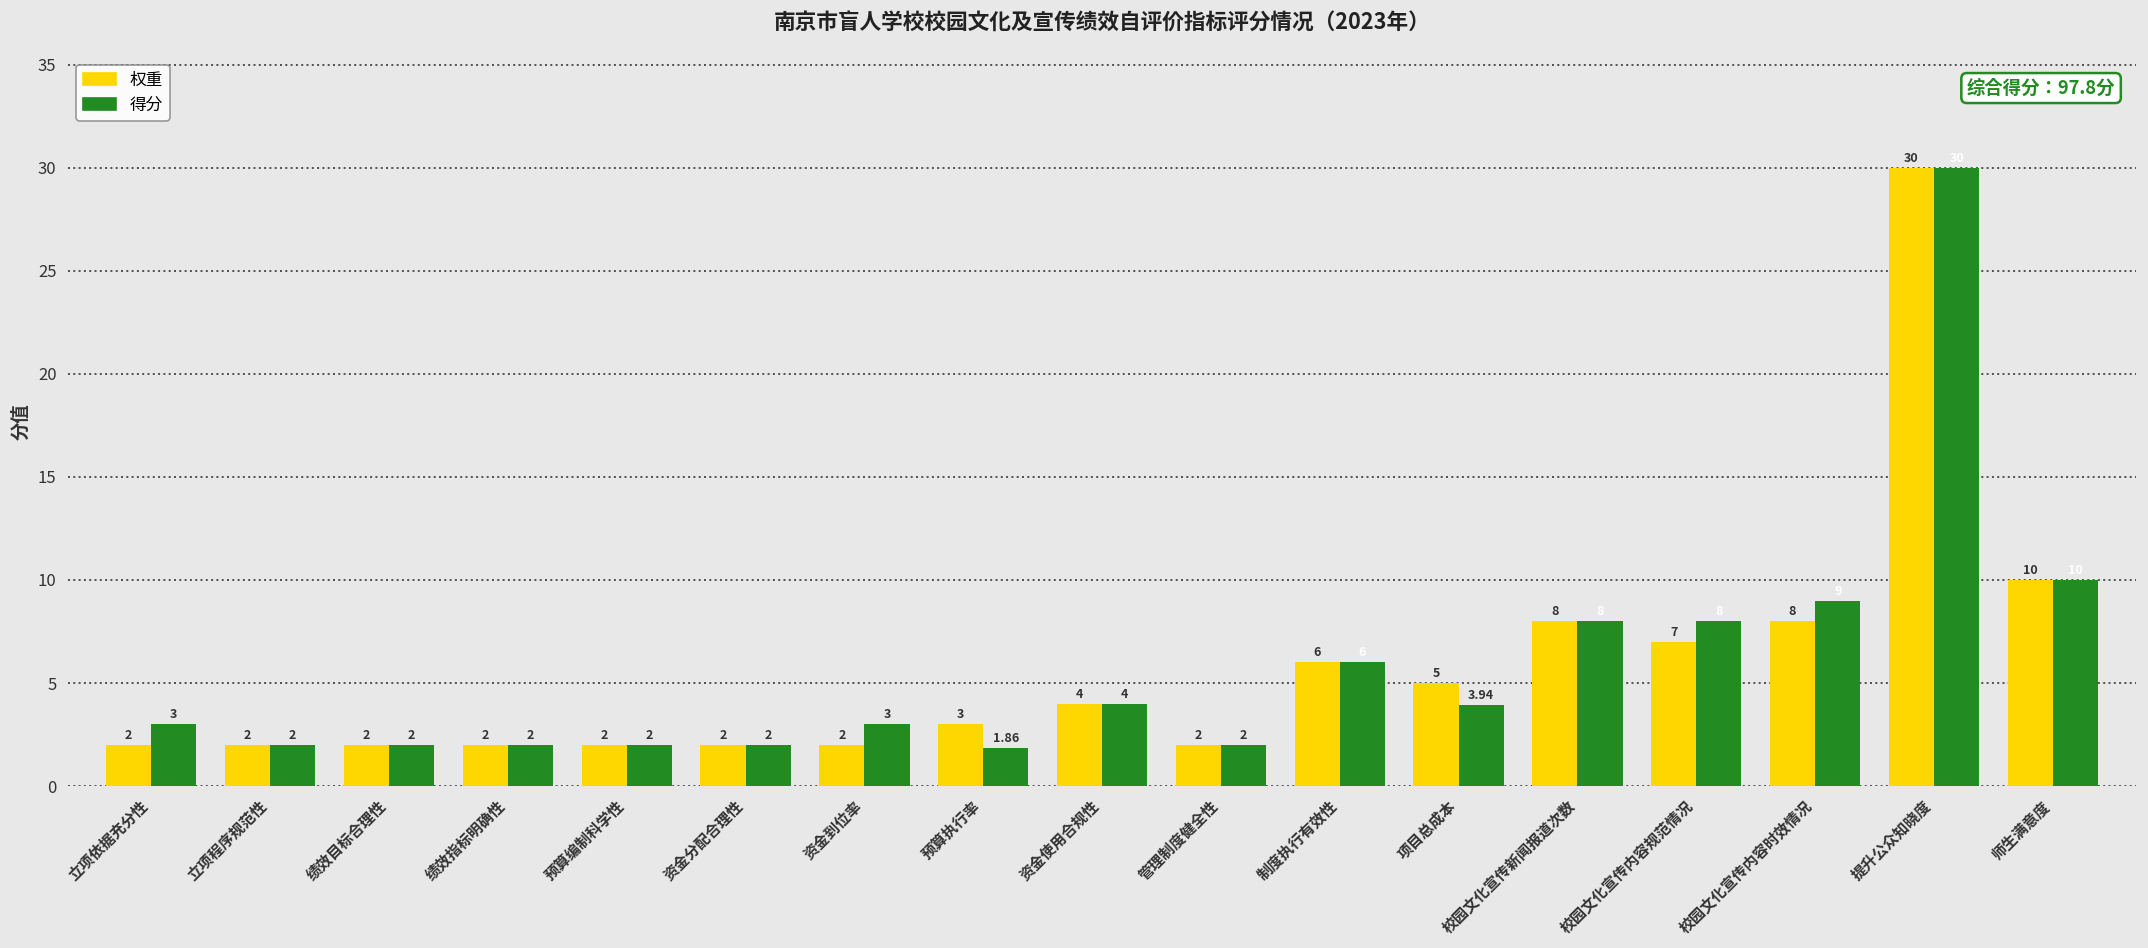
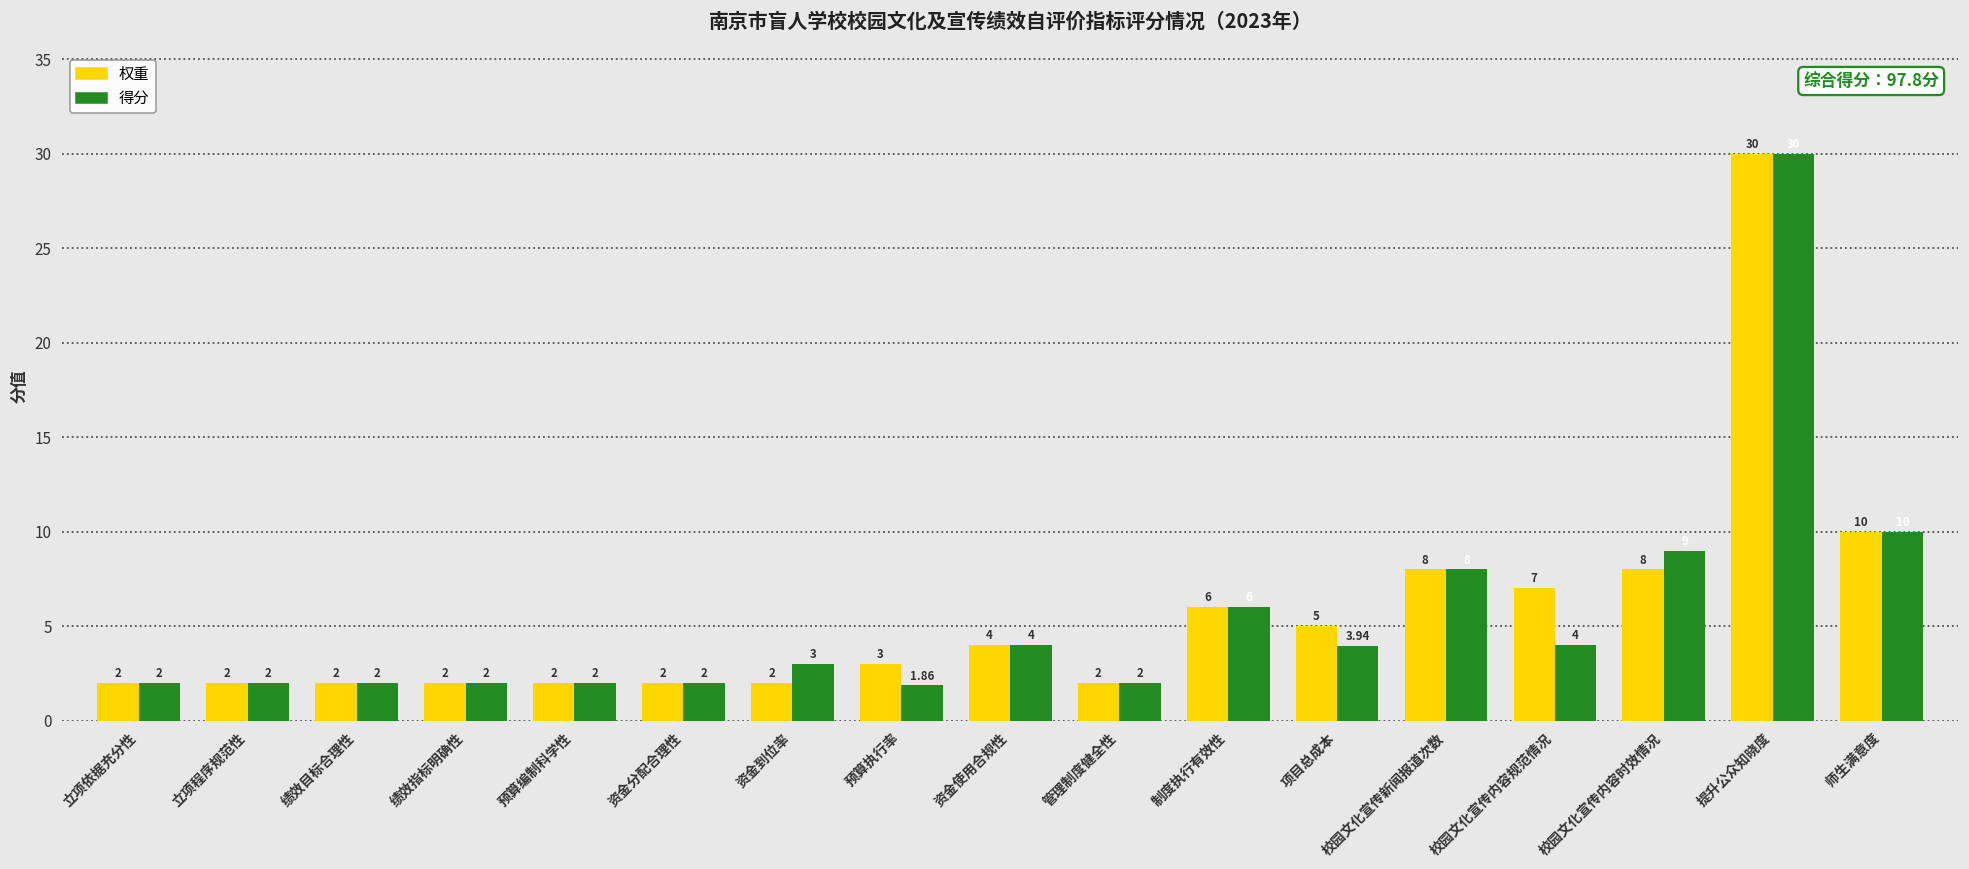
  {
    "权重": {
      "立项依据充分性": 2,
      "立项程序规范性": 2,
      "绩效目标合理性": 2,
      "绩效指标明确性": 2,
      "预算编制科学性": 2,
      "资金分配合理性": 2,
      "资金到位率": 2,
      "预算执行率": 3,
      "资金使用合规性": 4,
      "管理制度健全性": 2,
      "制度执行有效性": 6,
      "项目总成本": 5,
      "校园文化宣传新闻报道次数": 8,
      "校园文化宣传内容规范情况": 7,
      "校园文化宣传内容时效情况": 8,
      "提升公众知晓度": 30,
      "师生满意度": 10
    },
    "得分": {
-     "立项依据充分性": 3,
+     "立项依据充分性": 2,
      "立项程序规范性": 2,
      "绩效目标合理性": 2,
      "绩效指标明确性": 2,
      "预算编制科学性": 2,
      "资金分配合理性": 2,
      "资金到位率": 3,
      "预算执行率": 1.86,
      "资金使用合规性": 4,
      "管理制度健全性": 2,
      "项目总成本": 3.94,
-     "校园文化宣传内容规范情况": 8
+     "校园文化宣传内容规范情况": 4
    }
  }
